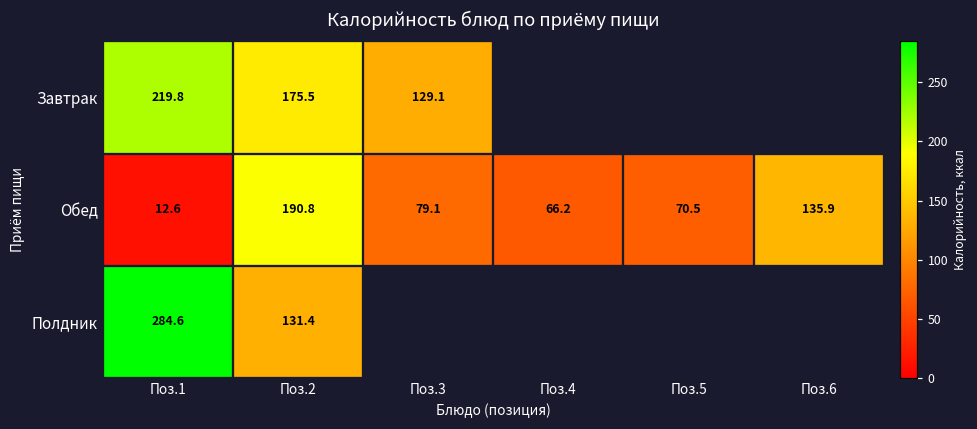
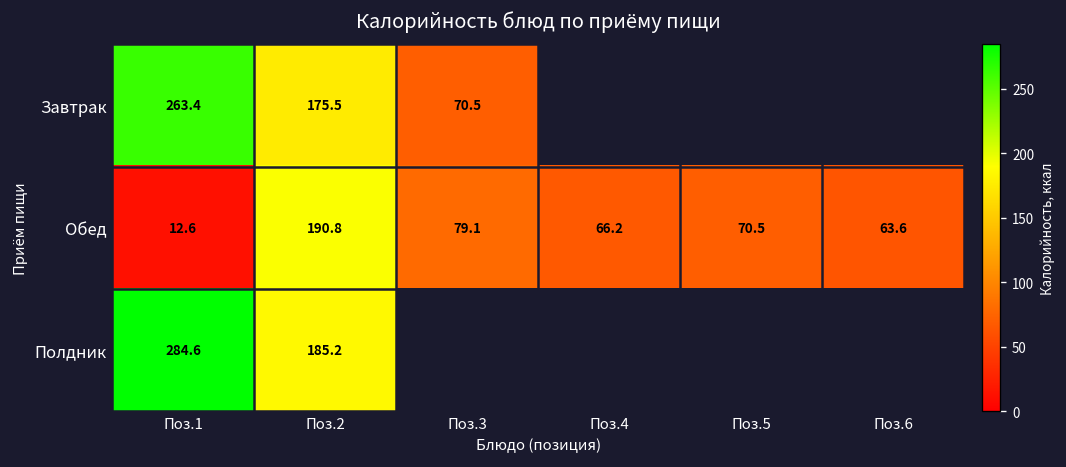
  {
    "Завтрак": {
-     "Поз.1": 219.8,
+     "Поз.1": 263.4,
      "Поз.2": 175.5,
-     "Поз.3": 129.1
+     "Поз.3": 70.5
    },
    "Обед": {
      "Поз.1": 12.6,
      "Поз.2": 190.8,
      "Поз.3": 79.1,
      "Поз.4": 66.2,
      "Поз.5": 70.5,
-     "Поз.6": 135.9
+     "Поз.6": 63.6
    },
    "Полдник": {
      "Поз.1": 284.6,
-     "Поз.2": 131.4
+     "Поз.2": 185.2
    }
  }
